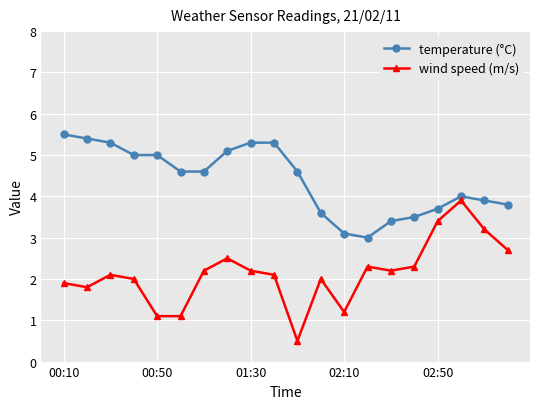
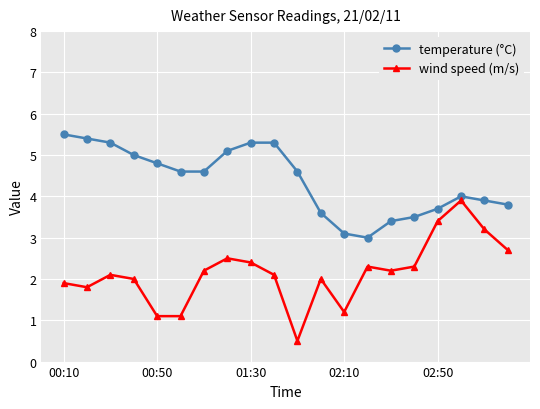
  {
    "temperature (°C)": {
      "00:10": 5.5,
-     "00:50": 5.0,
+     "00:50": 4.8,
      "01:30": 5.3,
      "02:10": 3.1,
      "02:50": 3.7
    },
    "wind speed (m/s)": {
      "00:10": 1.9,
      "00:50": 1.1,
-     "01:30": 2.2,
+     "01:30": 2.4,
      "02:10": 1.2,
      "02:50": 3.4
    }
  }
